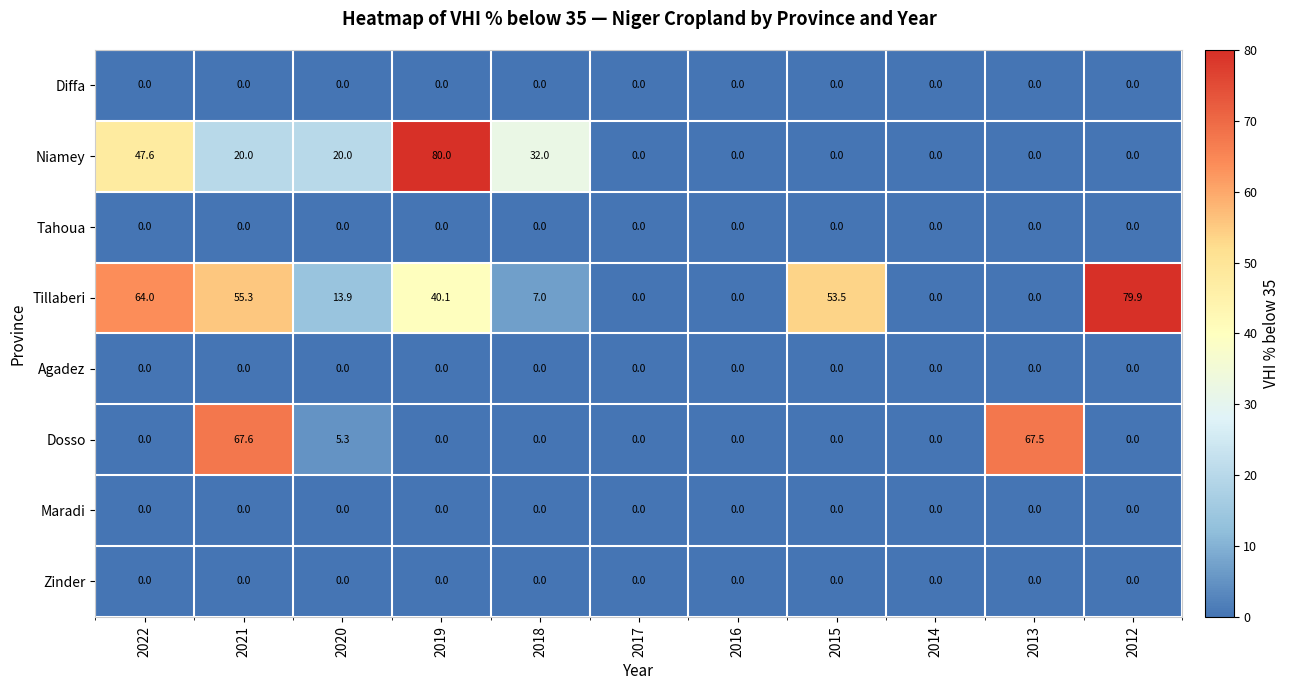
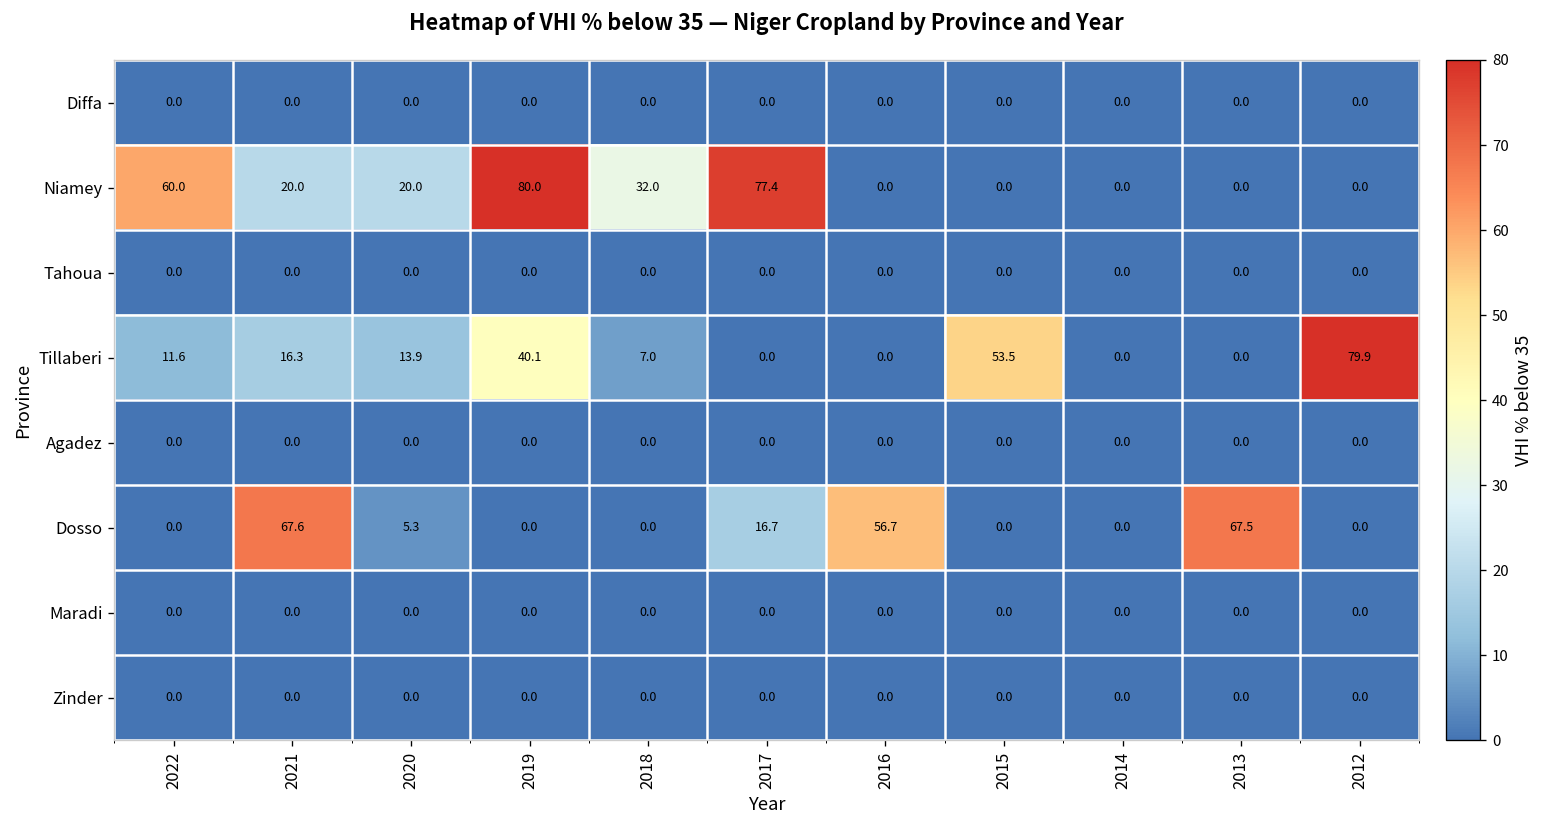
  {
    "Diffa": {
      "2022": 0.0,
      "2021": 0.0,
      "2020": 0.0,
      "2019": 0.0,
      "2018": 0.0,
      "2017": 0.0,
      "2016": 0.0,
      "2015": 0.0,
      "2014": 0.0,
      "2013": 0.0,
      "2012": 0.0
    },
    "Niamey": {
-     "2022": 47.6,
+     "2022": 60.0,
      "2021": 20.0,
      "2020": 20.0,
      "2019": 80.0,
      "2018": 32.0,
-     "2017": 0.0,
+     "2017": 77.4,
      "2016": 0.0,
      "2015": 0.0,
      "2014": 0.0,
      "2013": 0.0,
      "2012": 0.0
    },
    "Tahoua": {
      "2022": 0.0,
      "2021": 0.0,
      "2020": 0.0,
      "2019": 0.0,
      "2018": 0.0,
      "2017": 0.0,
      "2016": 0.0,
      "2015": 0.0,
      "2014": 0.0,
      "2013": 0.0,
      "2012": 0.0
    },
    "Tillaberi": {
-     "2022": 64.0,
-     "2021": 55.3,
+     "2022": 11.6,
+     "2021": 16.3,
      "2020": 13.9,
      "2019": 40.1,
      "2018": 7.0,
      "2017": 0.0,
      "2016": 0.0,
      "2015": 53.5,
      "2014": 0.0,
      "2013": 0.0,
      "2012": 79.9
    },
    "Agadez": {
      "2022": 0.0,
      "2021": 0.0,
      "2020": 0.0,
      "2019": 0.0,
      "2018": 0.0,
      "2017": 0.0,
      "2016": 0.0,
      "2015": 0.0,
      "2014": 0.0,
      "2013": 0.0,
      "2012": 0.0
    },
    "Dosso": {
      "2022": 0.0,
      "2021": 67.6,
      "2020": 5.3,
      "2019": 0.0,
      "2018": 0.0,
-     "2017": 0.0,
-     "2016": 0.0,
+     "2017": 16.7,
+     "2016": 56.7,
      "2015": 0.0,
      "2014": 0.0,
      "2013": 67.5,
      "2012": 0.0
    },
    "Maradi": {
      "2022": 0.0,
      "2021": 0.0,
      "2020": 0.0,
      "2019": 0.0,
      "2018": 0.0,
      "2017": 0.0,
      "2016": 0.0,
      "2015": 0.0,
      "2014": 0.0,
      "2013": 0.0,
      "2012": 0.0
    },
    "Zinder": {
      "2022": 0.0,
      "2021": 0.0,
      "2020": 0.0,
      "2019": 0.0,
      "2018": 0.0,
      "2017": 0.0,
      "2016": 0.0,
      "2015": 0.0,
      "2014": 0.0,
      "2013": 0.0,
      "2012": 0.0
    }
  }
